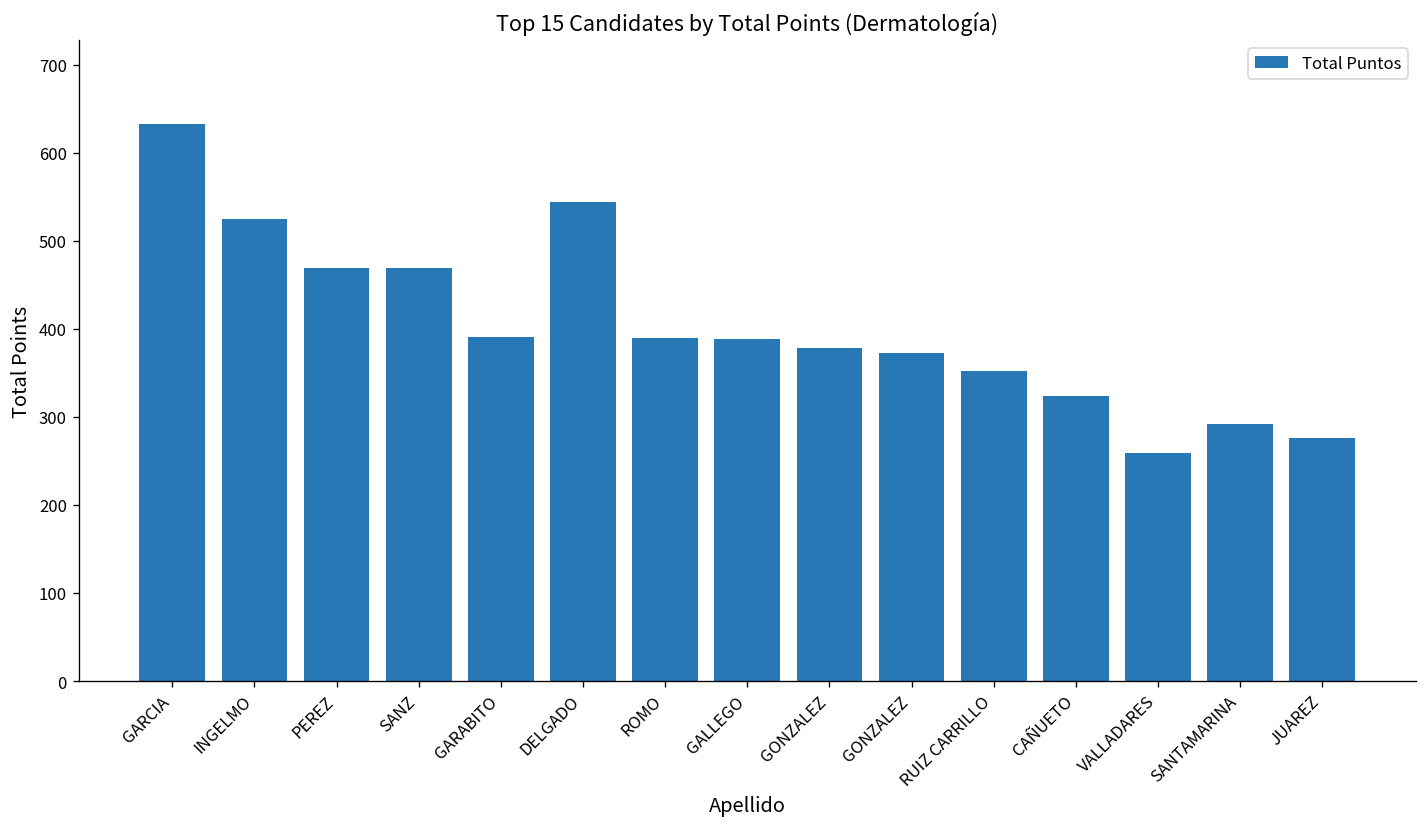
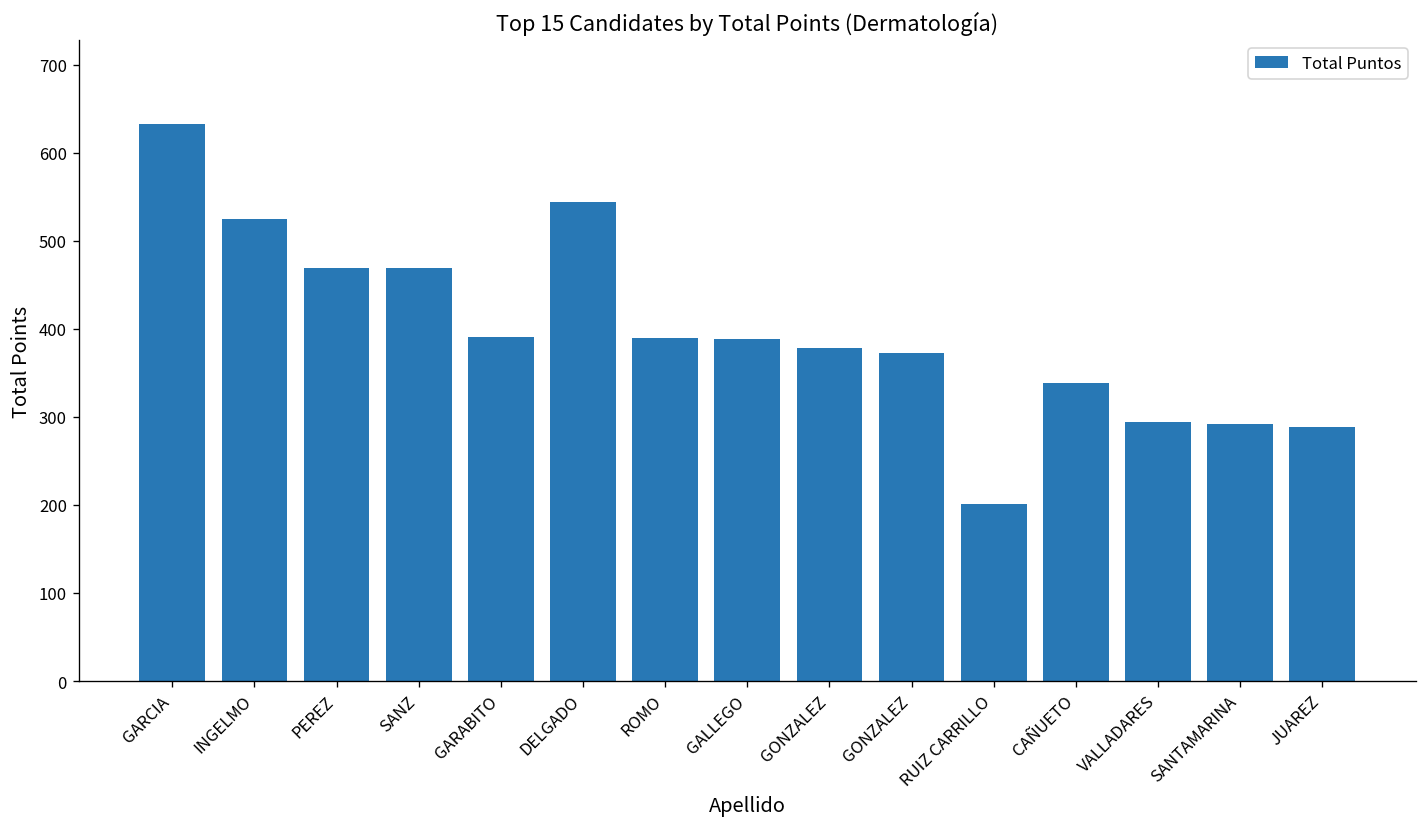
  {
    "GARCIA": 630,
    "INGELMO": 520,
    "PEREZ": 470,
    "SANZ": 470,
    "GARABITO": 390,
    "DELGADO": 540,
    "ROMO": 390,
    "GALLEGO": 390,
-   "RUIZ CARRILLO": 350,
-   "CAÑUETO": 320,
-   "VALLADARES": 260,
+   "RUIZ CARRILLO": 200,
+   "CAÑUETO": 340,
+   "VALLADARES": 290,
    "SANTAMARINA": 290,
-   "JUAREZ": 280
+   "JUAREZ": 290
  }
